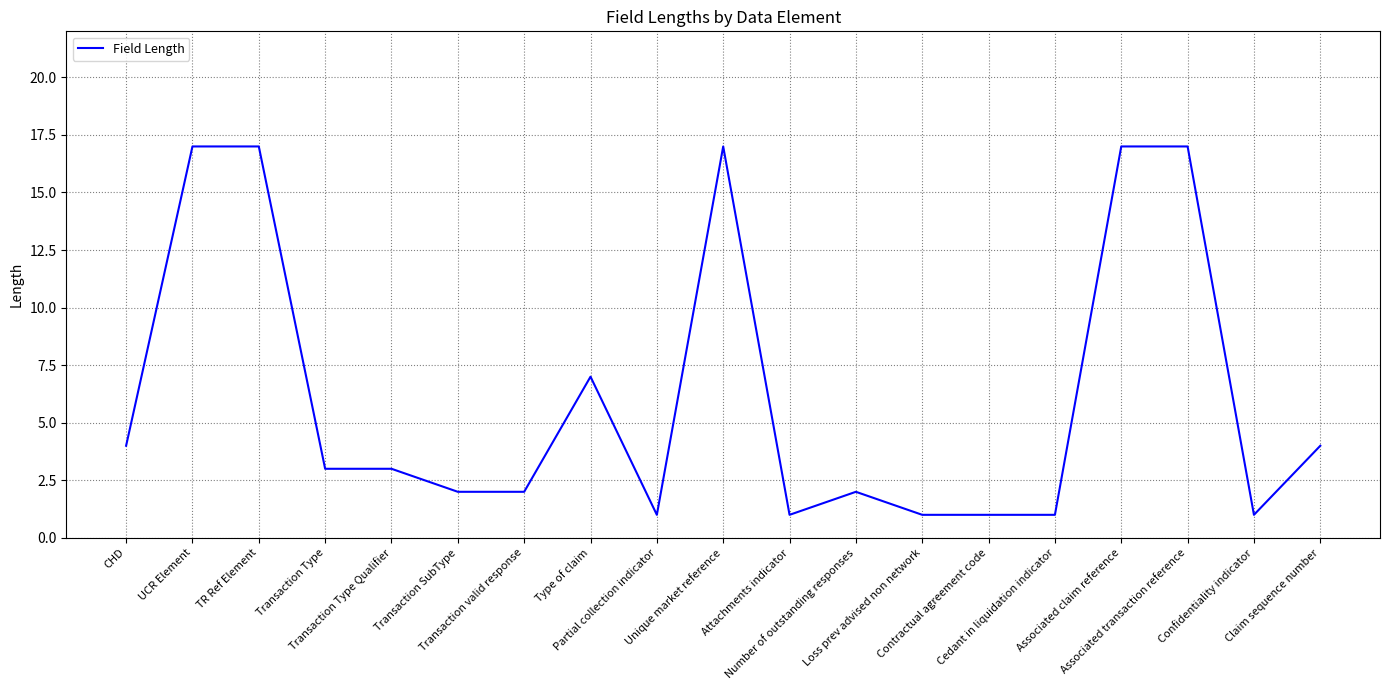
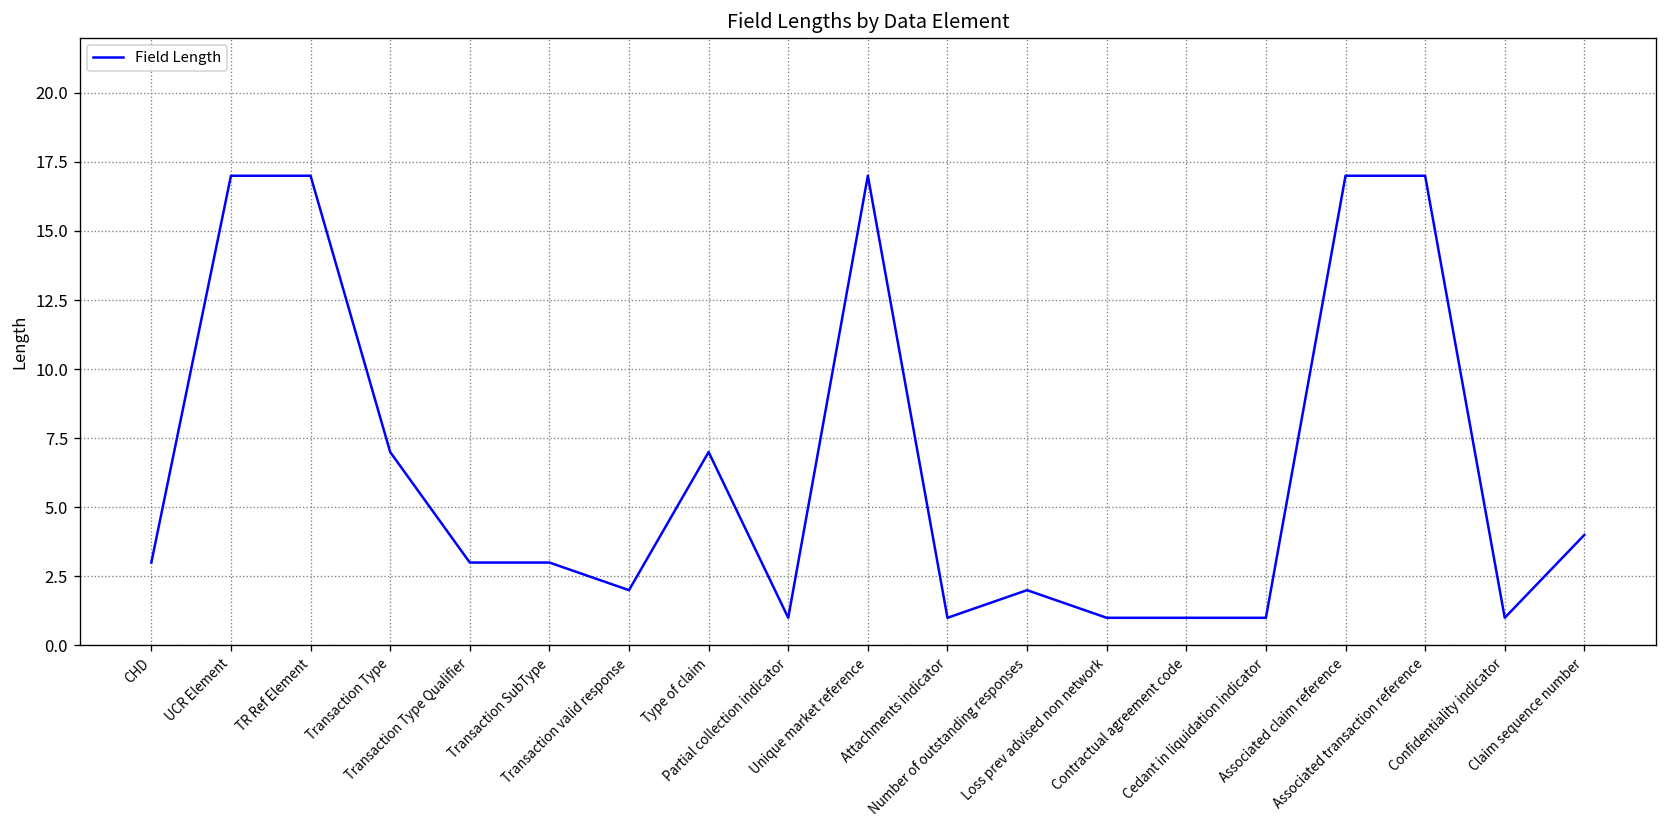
  {
-   "CHD": 4,
+   "CHD": 3,
    "UCR Element": 17,
    "TR Ref Element": 17,
-   "Transaction Type": 3,
+   "Transaction Type": 7,
    "Transaction Type Qualifier": 3,
-   "Transaction SubType": 2,
+   "Transaction SubType": 3,
    "Transaction valid response": 2,
    "Type of claim": 7,
    "Partial collection indicator": 1,
    "Unique market reference": 17,
    "Attachments indicator": 1,
    "Number of outstanding responses": 2,
    "Loss prev advised non network": 1,
    "Contractual agreement code": 1,
    "Cedant in liquidation indicator": 1,
    "Associated claim reference": 17,
    "Associated transaction reference": 17,
    "Confidentiality indicator": 1,
    "Claim sequence number": 4
  }
